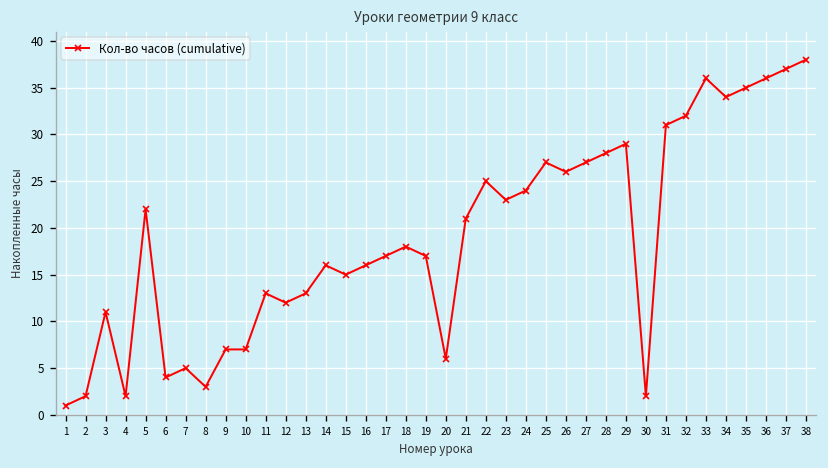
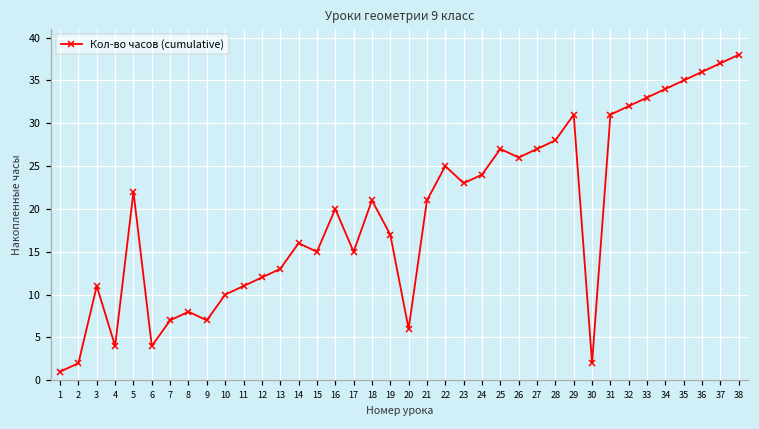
  {
    "1": 1,
    "2": 2,
    "3": 11,
-   "4": 2,
+   "4": 4,
    "5": 22,
    "6": 4,
-   "7": 5,
-   "8": 3,
+   "7": 7,
+   "8": 8,
    "9": 7,
-   "10": 7,
-   "11": 13,
+   "10": 10,
+   "11": 11,
    "12": 12,
    "13": 13,
    "14": 16,
    "15": 15,
-   "16": 16,
-   "17": 17,
-   "18": 18,
+   "16": 20,
+   "17": 15,
+   "18": 21,
    "19": 17,
    "20": 6,
    "21": 21,
    "22": 25,
    "23": 23,
    "24": 24,
    "25": 27,
    "26": 26,
    "27": 27,
    "28": 28,
-   "29": 29,
+   "29": 31,
    "30": 2,
    "31": 31,
    "32": 32,
-   "33": 36,
+   "33": 33,
    "34": 34,
    "35": 35,
    "36": 36,
    "37": 37,
    "38": 38
  }
